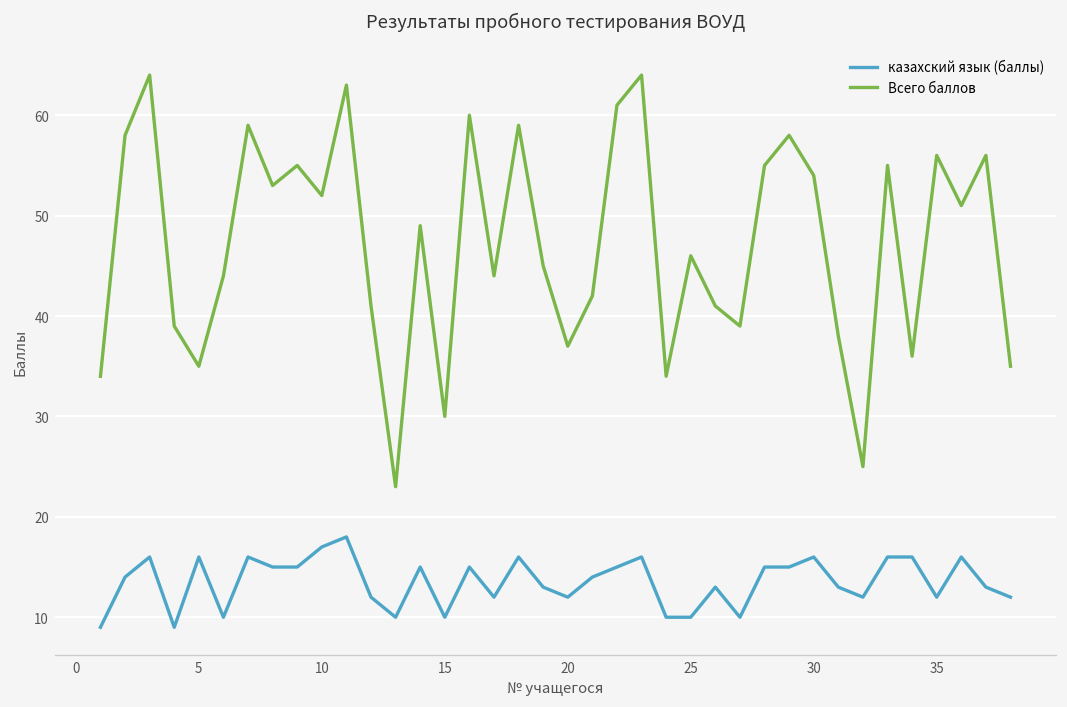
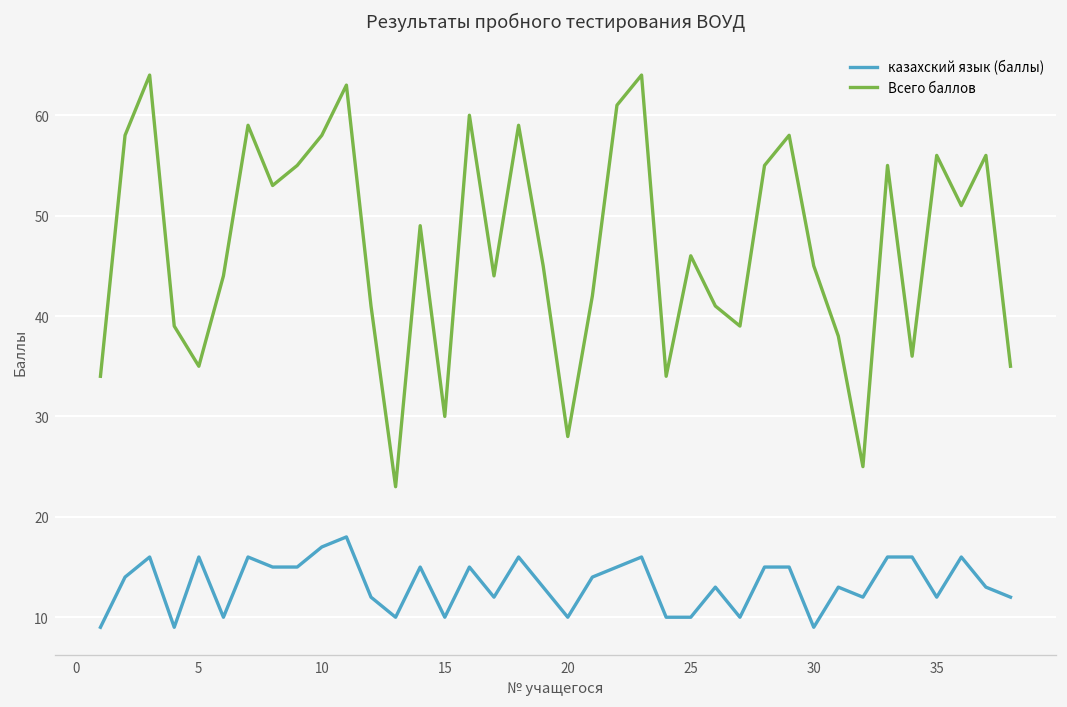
  {
    "казахский язык (баллы)": {
      "5": 16,
      "10": 17,
      "15": 10,
-     "20": 12,
+     "20": 10,
      "25": 10,
-     "30": 16,
+     "30": 9,
      "35": 12
    },
    "Всего баллов": {
      "5": 35,
-     "10": 52,
+     "10": 58,
      "15": 30,
-     "20": 37,
+     "20": 28,
      "25": 46,
-     "30": 54,
+     "30": 45,
      "35": 56
    }
  }
